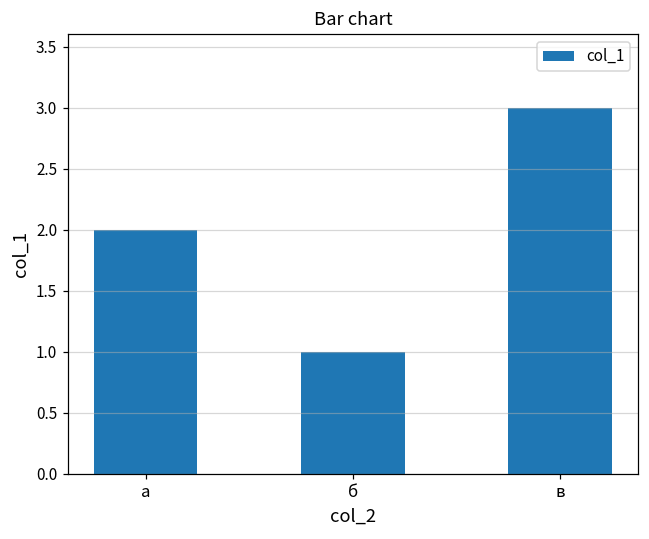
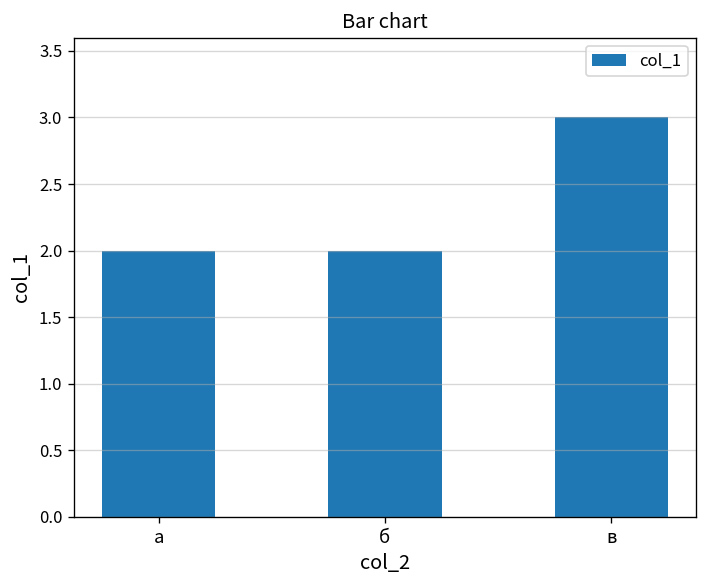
  {
    "а": 2,
-   "б": 1,
+   "б": 2,
    "в": 3
  }
